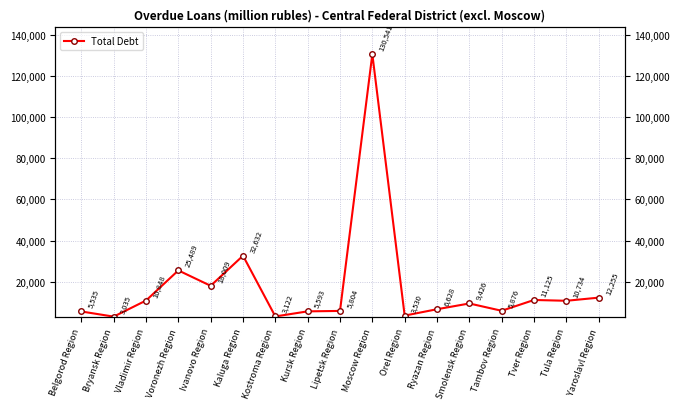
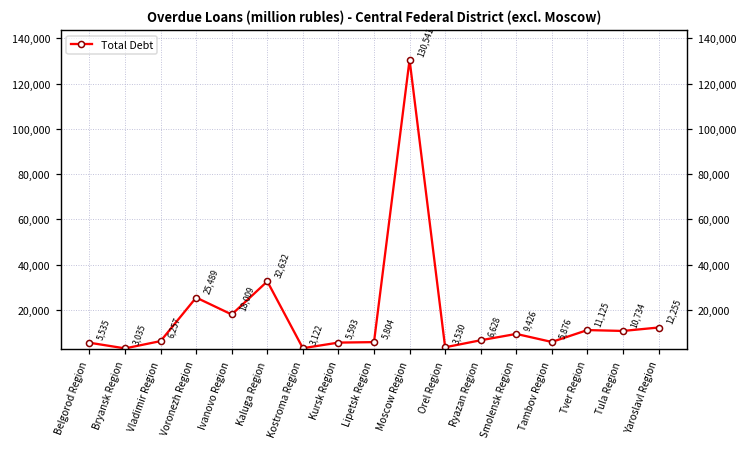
  {
    "Belgorod Region": "5,535",
    "Bryansk Region": "3,035",
-   "Vladimir Region": "10,848",
+   "Vladimir Region": "6,257",
    "Voronezh Region": "25,489",
    "Ivanovo Region": "18,009",
    "Kaluga Region": "32,632",
    "Kostroma Region": "3,122",
    "Kursk Region": "5,593",
    "Lipetsk Region": "5,804",
    "Moscow Region": "130,541",
    "Orel Region": "3,530",
    "Ryazan Region": "6,628",
    "Smolensk Region": "9,426",
    "Tambov Region": "5,876",
    "Tver Region": "11,125",
    "Tula Region": "10,734",
    "Yaroslavl Region": "12,255"
  }
